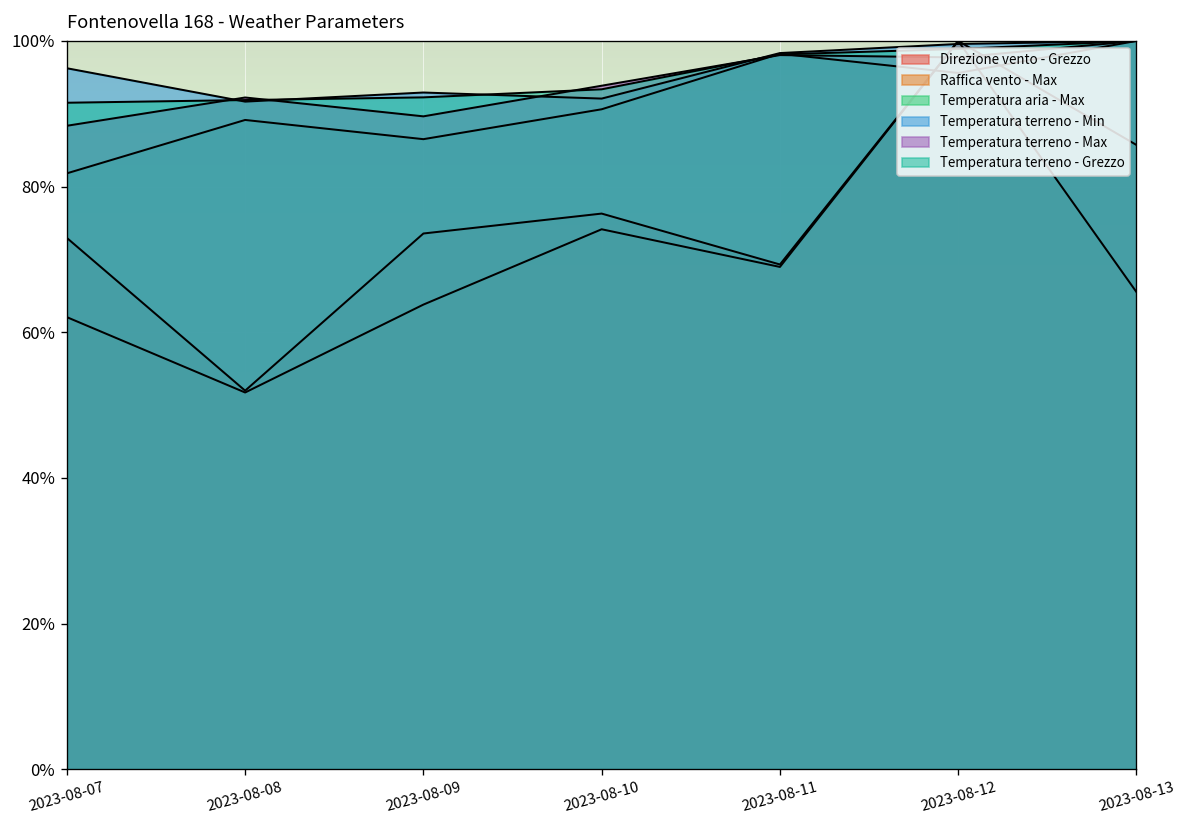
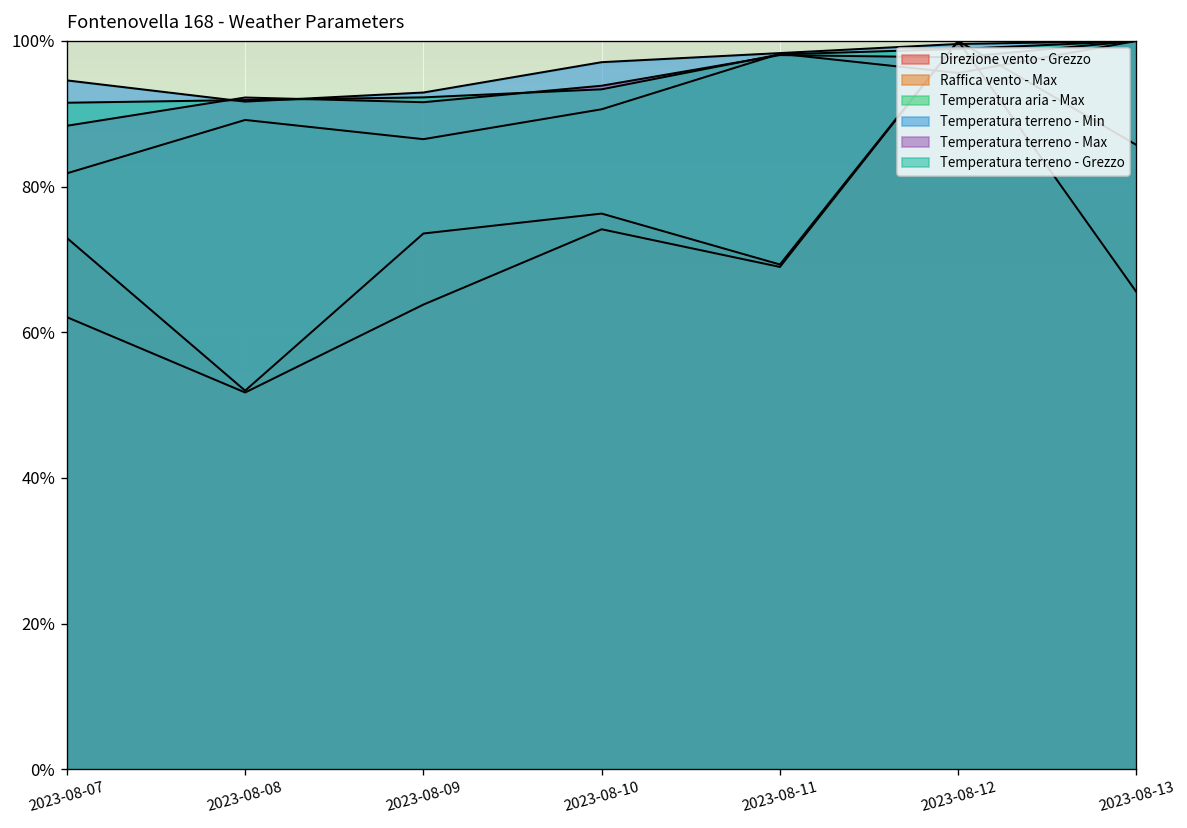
  {
    "Temperatura terreno - Min": {
-     "2023-08-07": "96%",
+     "2023-08-07": "95%",
      "2023-08-09": "93%",
-     "2023-08-10": "92%"
+     "2023-08-10": "97%"
    },
    "Temperatura terreno - Max": {
      "2023-08-07": "88%",
-     "2023-08-09": "90%",
+     "2023-08-09": "92%",
      "2023-08-10": "94%"
    }
  }
